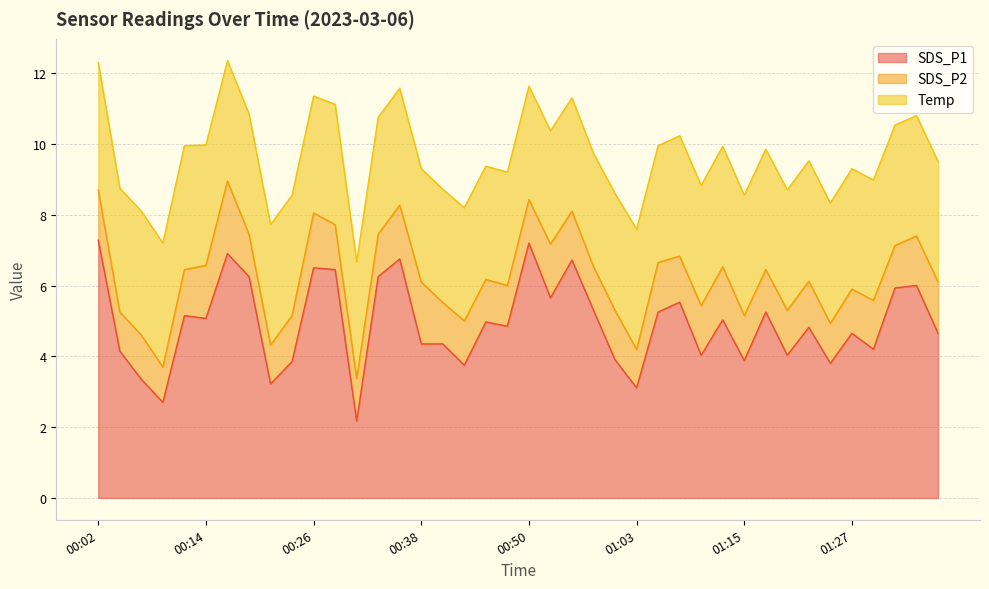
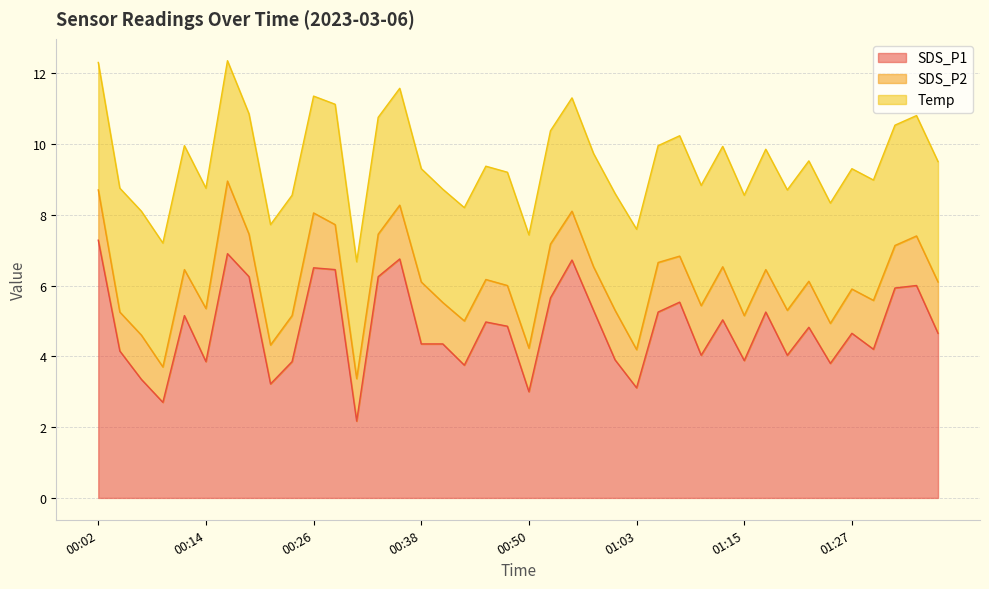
  {
    "SDS_P1": {
      "00:02": 7.3,
-     "00:14": 5.1,
+     "00:14": 3.9,
      "00:26": 6.5,
      "00:38": 4.4,
-     "00:50": 7.2,
+     "00:50": 3.0,
      "01:03": 3.1,
      "01:15": 3.9,
      "01:27": 4.7
    }
  }
